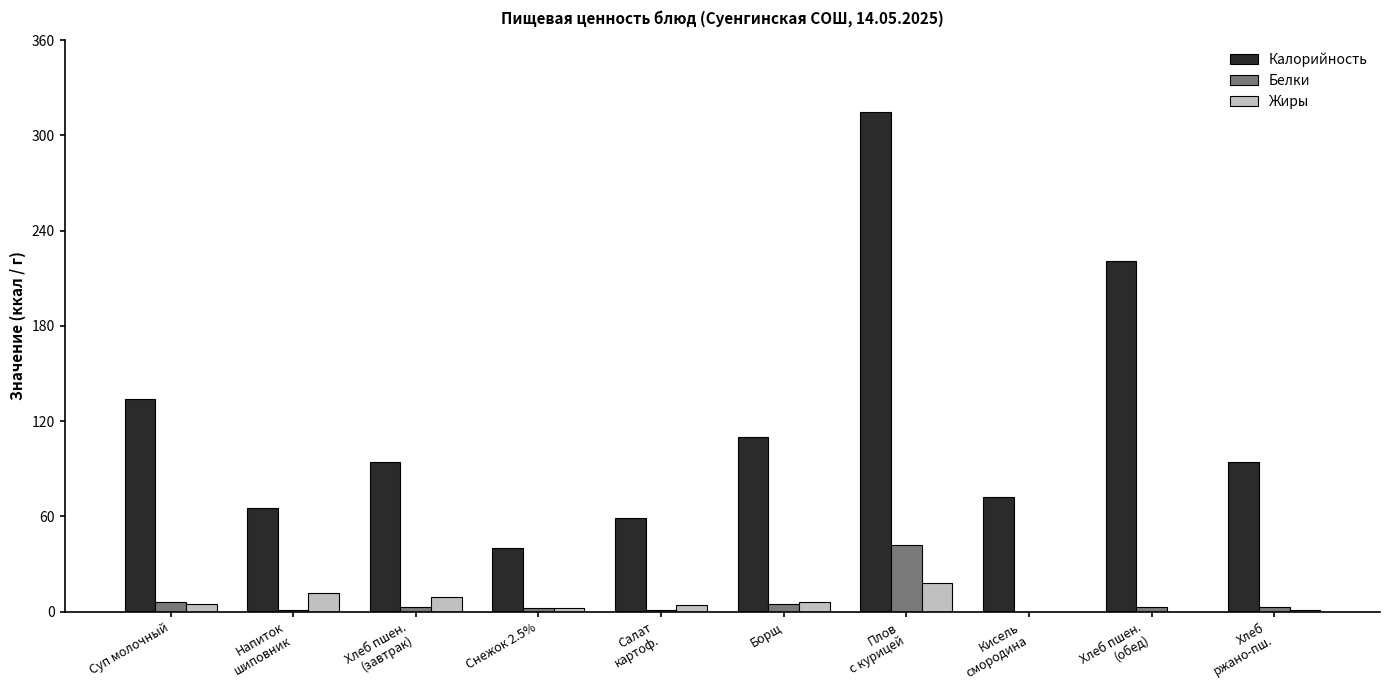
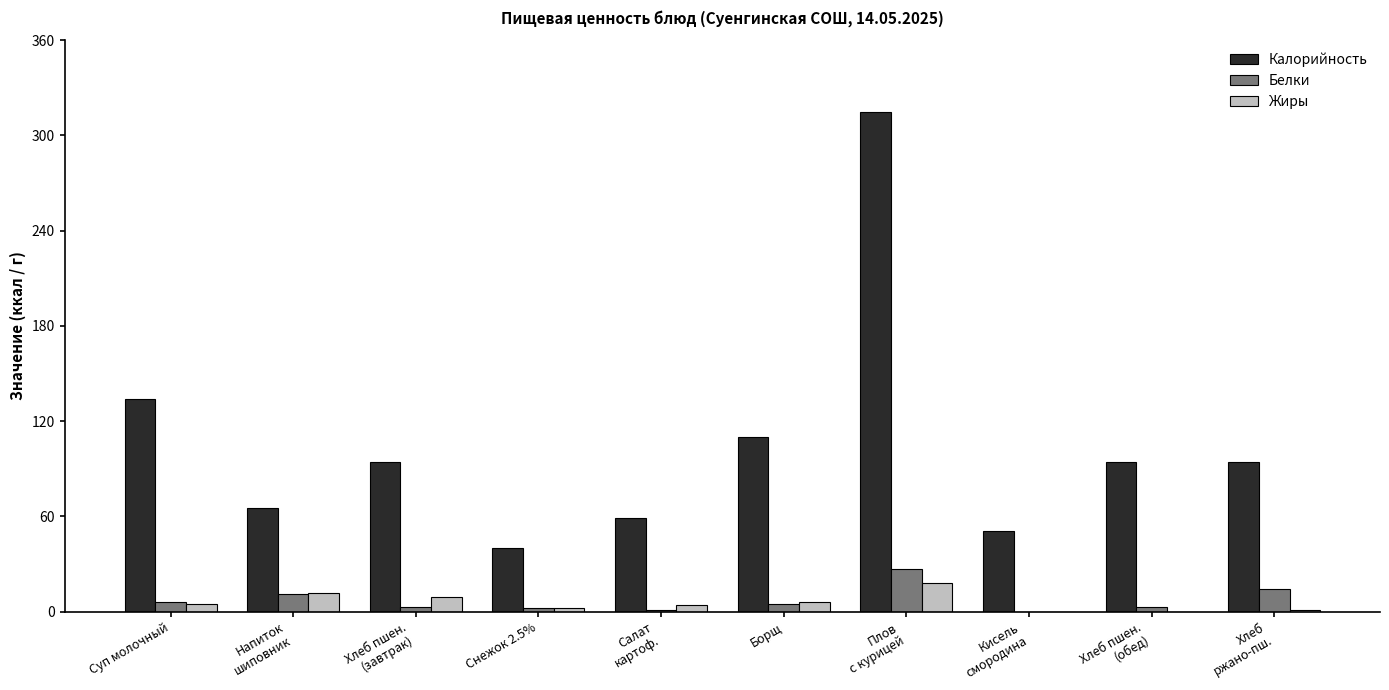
  {
    "Калорийность": {
      "Суп молочный": 134,
      "Напиток шиповник": 65,
      "Хлеб пшен. (завтрак)": 94,
      "Снежок 2.5%": 40,
      "Салат картоф.": 59,
      "Борщ": 110,
      "Плов с курицей": 315,
-     "Кисель смородина": 72,
-     "Хлеб пшен. (обед)": 221,
+     "Кисель смородина": 51,
+     "Хлеб пшен. (обед)": 94,
      "Хлеб ржано-пш.": 94
    },
    "Белки": {
      "Суп молочный": 6,
-     "Напиток шиповник": 1,
+     "Напиток шиповник": 11,
      "Хлеб пшен. (завтрак)": 3,
      "Снежок 2.5%": 2,
      "Борщ": 5,
-     "Плов с курицей": 42,
+     "Плов с курицей": 27,
      "Кисель смородина": 0,
      "Хлеб пшен. (обед)": 3,
-     "Хлеб ржано-пш.": 3
+     "Хлеб ржано-пш.": 14
    },
    "Жиры": {
      "Суп молочный": 5,
      "Напиток шиповник": 12,
      "Хлеб пшен. (завтрак)": 9,
      "Снежок 2.5%": 2,
      "Салат картоф.": 4,
      "Борщ": 6,
      "Плов с курицей": 18,
      "Кисель смородина": 0,
      "Хлеб пшен. (обед)": 0
    }
  }
